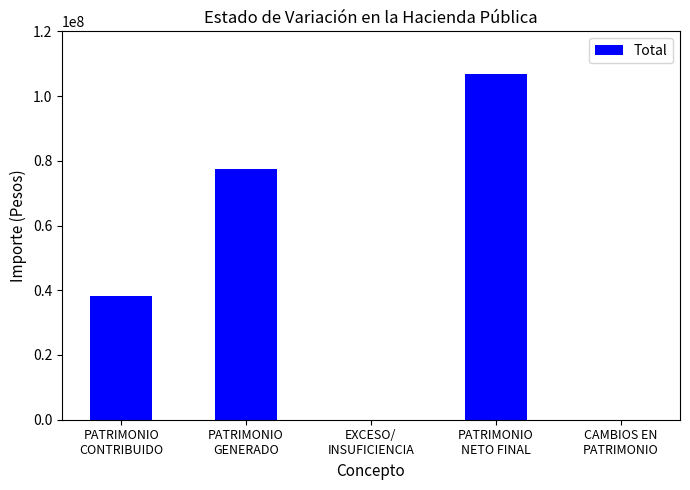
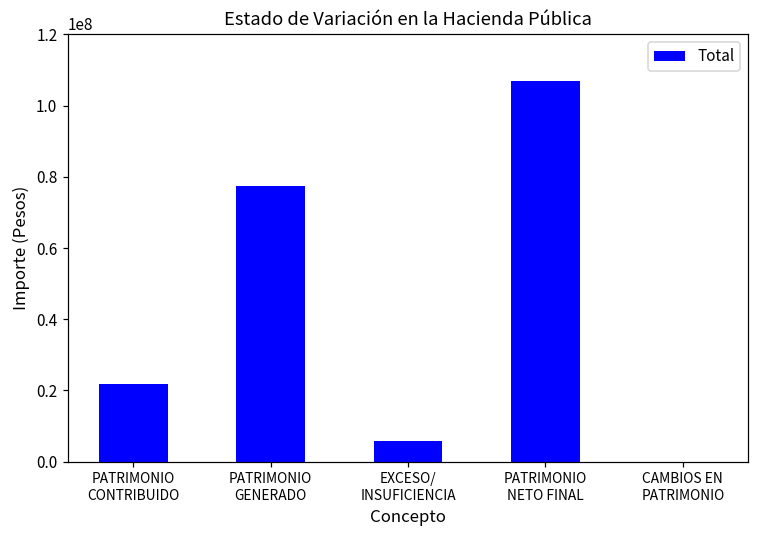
  {
-   "PATRIMONIO CONTRIBUIDO": 38000000,
+   "PATRIMONIO CONTRIBUIDO": 22000000,
    "PATRIMONIO GENERADO": 77000000,
-   "EXCESO/ INSUFICIENCIA": 0,
+   "EXCESO/ INSUFICIENCIA": 6000000,
    "PATRIMONIO NETO FINAL": 107000000,
    "CAMBIOS EN PATRIMONIO": 0
  }
